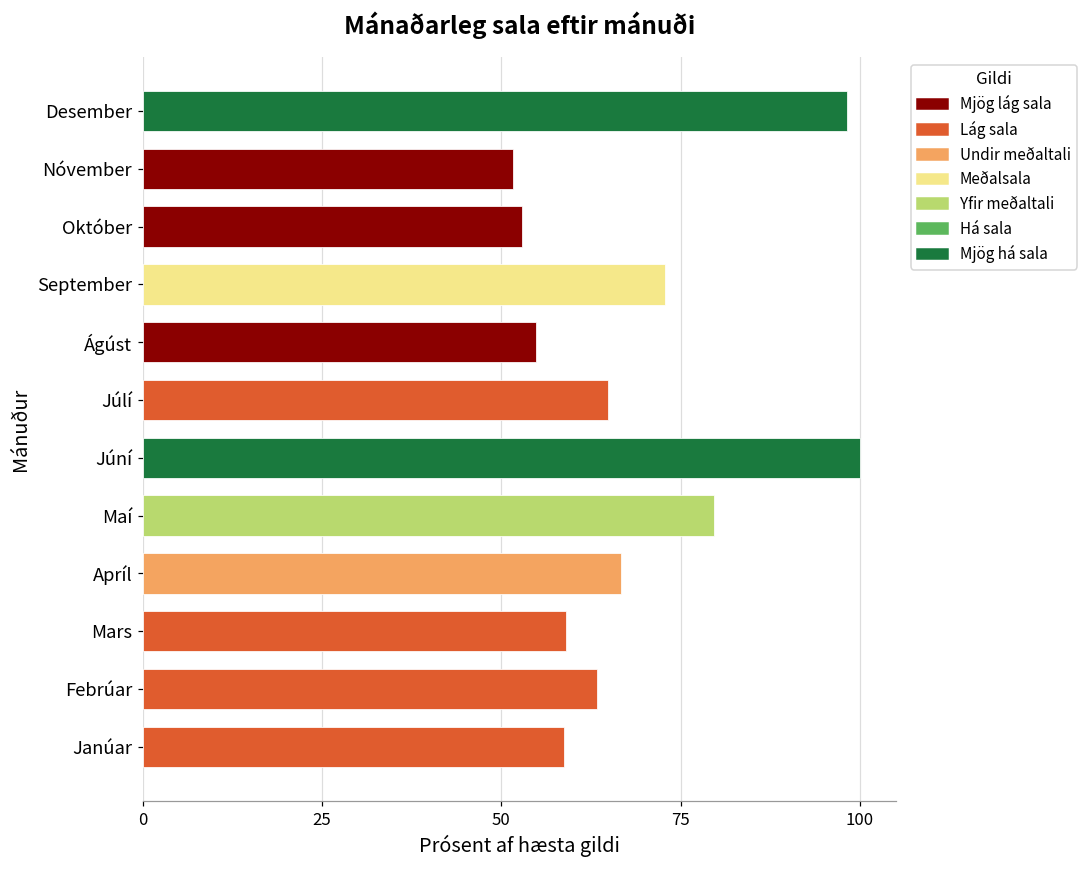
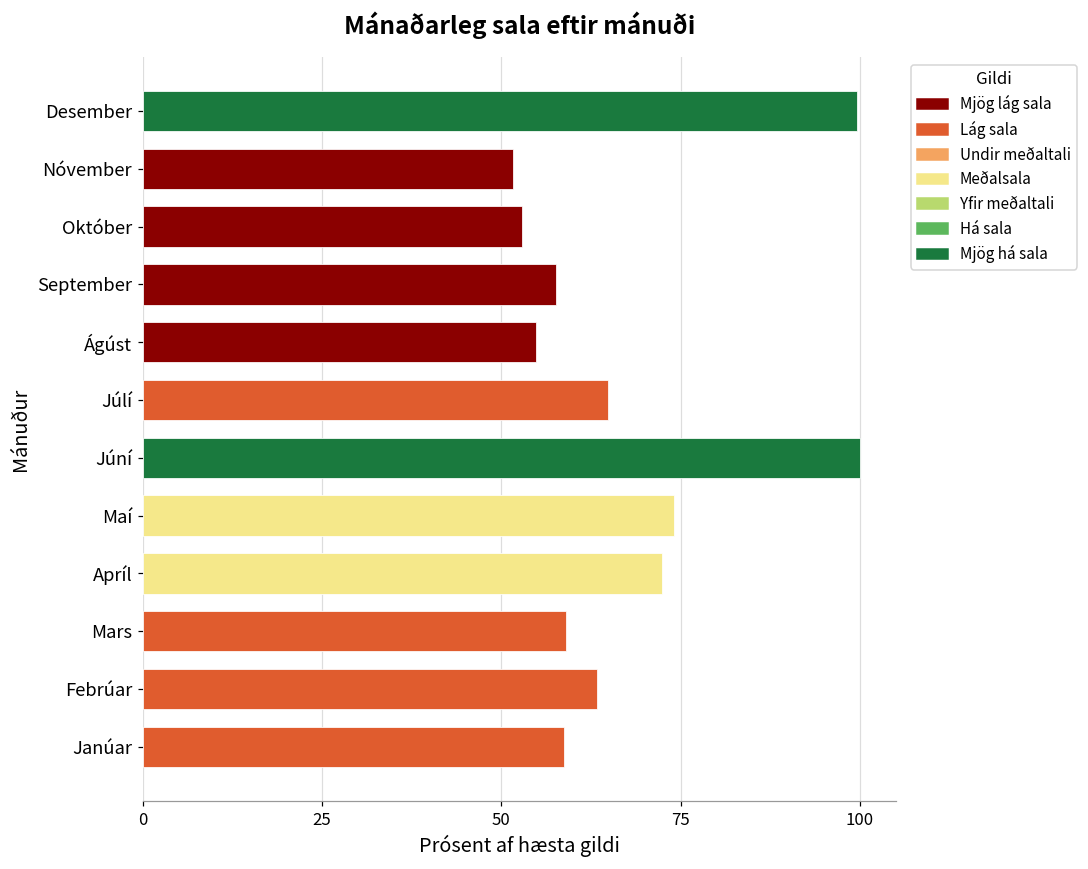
  {
-   "Desember": 98,
+   "Desember": 100,
    "Nóvember": 52,
    "Október": 53,
-   "September": 73,
+   "September": 58,
    "Ágúst": 55,
    "Júlí": 65,
    "Júní": 100,
-   "Maí": 80,
-   "Apríl": 67,
+   "Maí": 74,
+   "Apríl": 72,
    "Mars": 59,
    "Febrúar": 63,
    "Janúar": 59
  }
